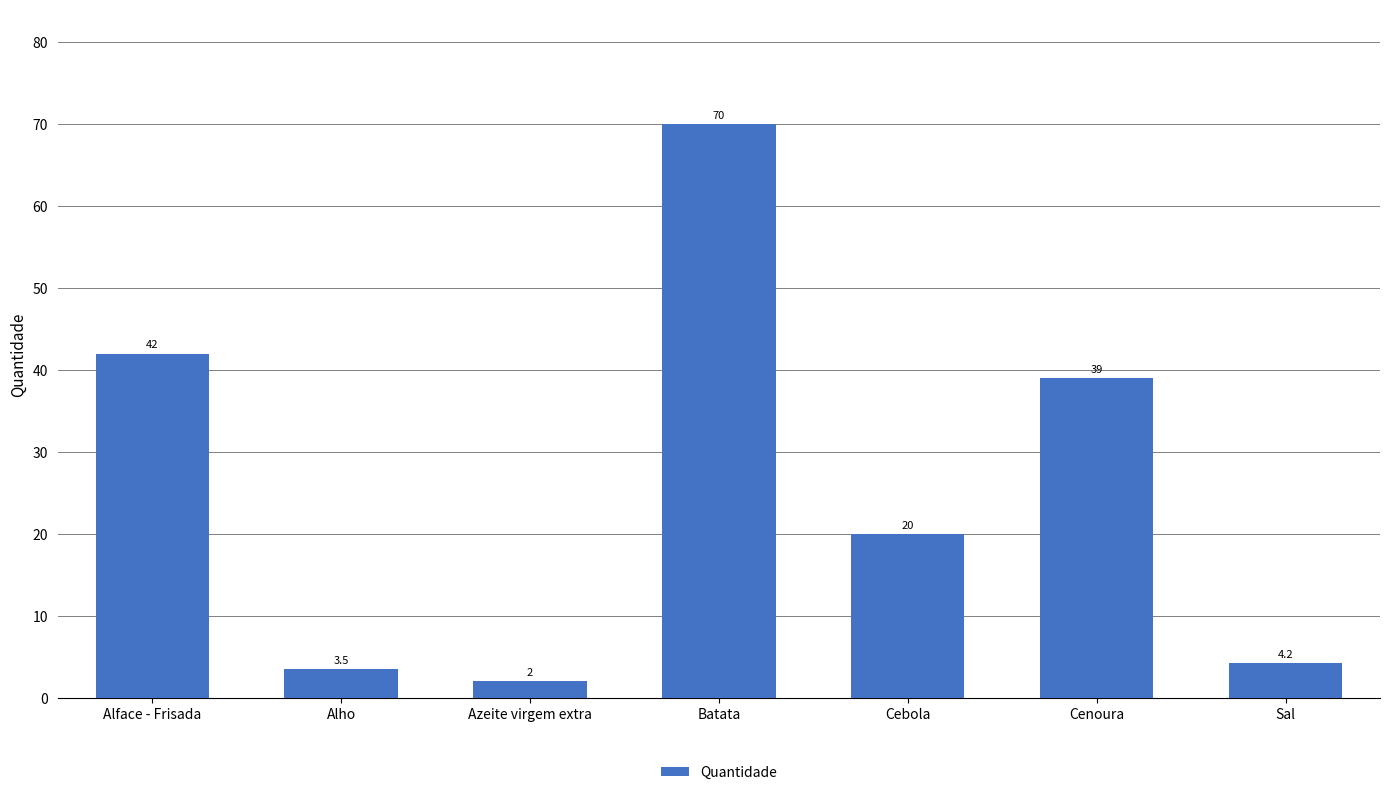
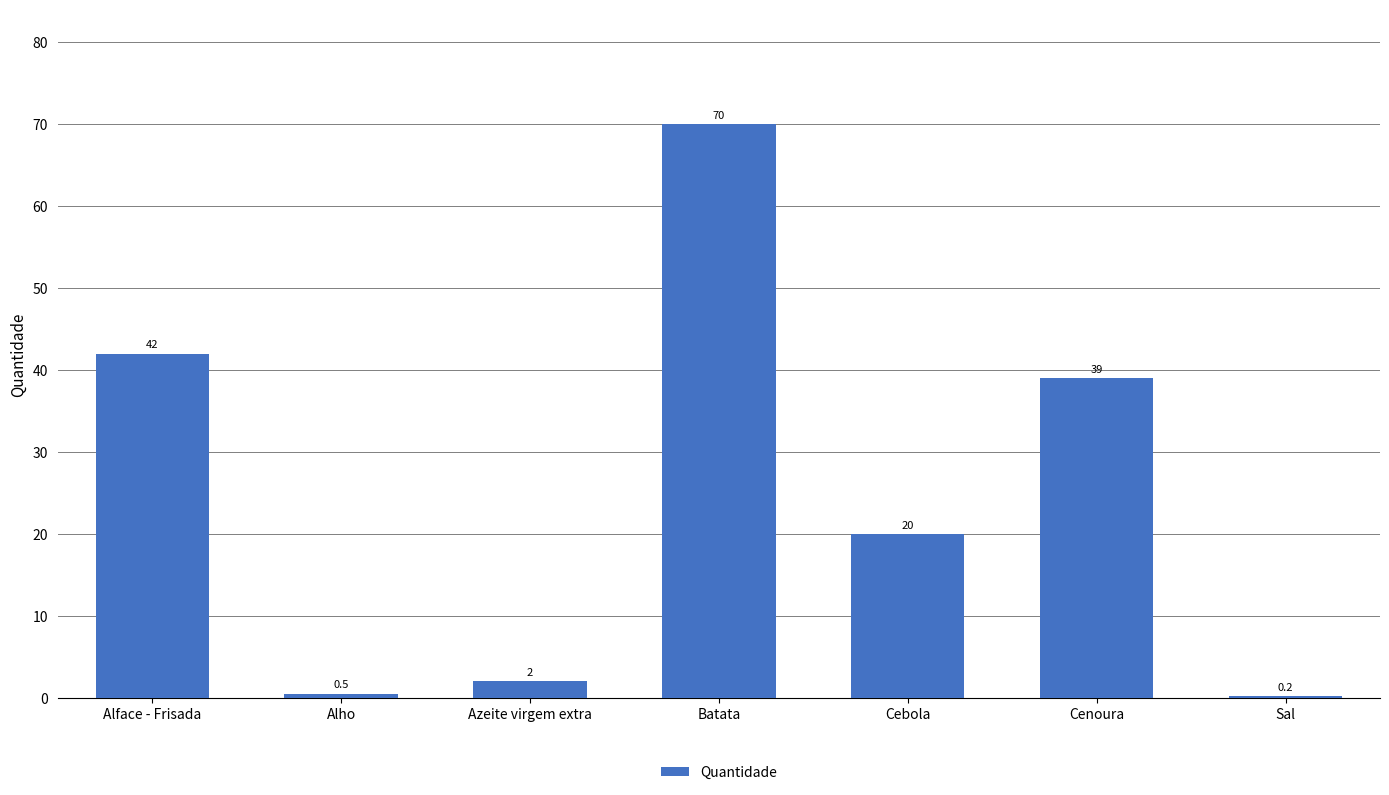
  {
    "Alface - Frisada": 42,
-   "Alho": 3.5,
+   "Alho": 0.5,
    "Azeite virgem extra": 2,
    "Batata": 70,
    "Cebola": 20,
    "Cenoura": 39,
-   "Sal": 4.2
+   "Sal": 0.2
  }
